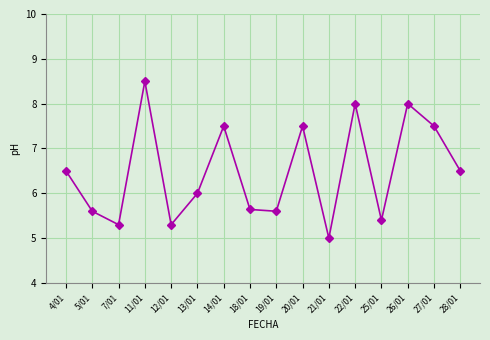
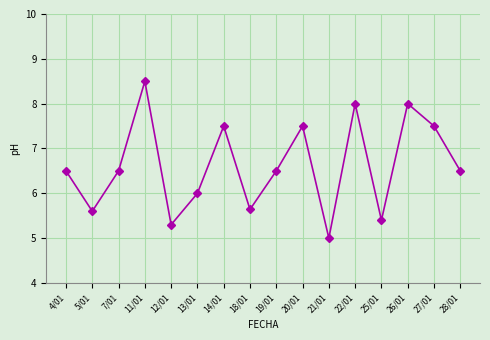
  {
    "4/01": 6.5,
    "5/01": 5.6,
-   "7/01": 5.3,
+   "7/01": 6.5,
    "11/01": 8.5,
    "12/01": 5.3,
    "13/01": 6.0,
    "14/01": 7.5,
    "18/01": 5.6,
-   "19/01": 5.6,
+   "19/01": 6.5,
    "20/01": 7.5,
    "21/01": 5.0,
    "22/01": 8.0,
    "25/01": 5.4,
    "26/01": 8.0,
    "27/01": 7.5,
    "28/01": 6.5
  }
